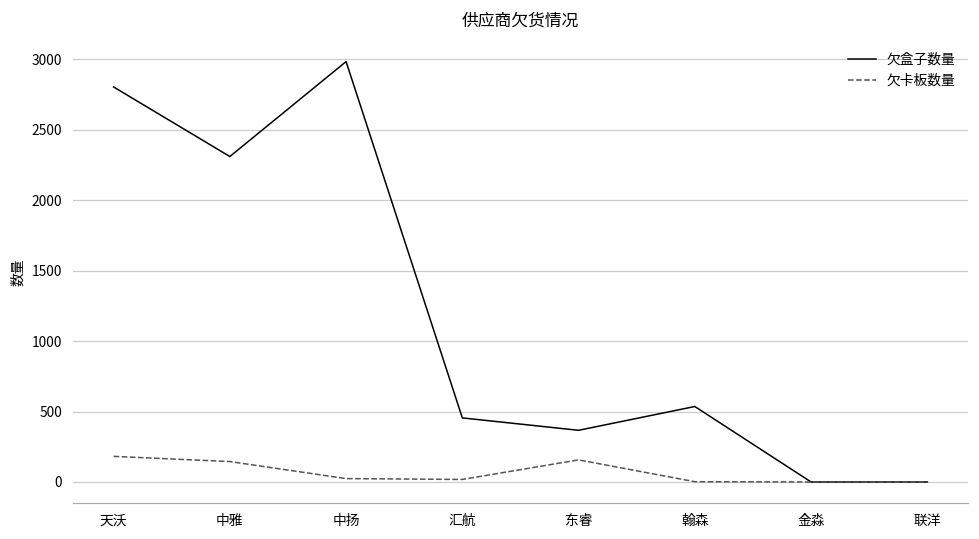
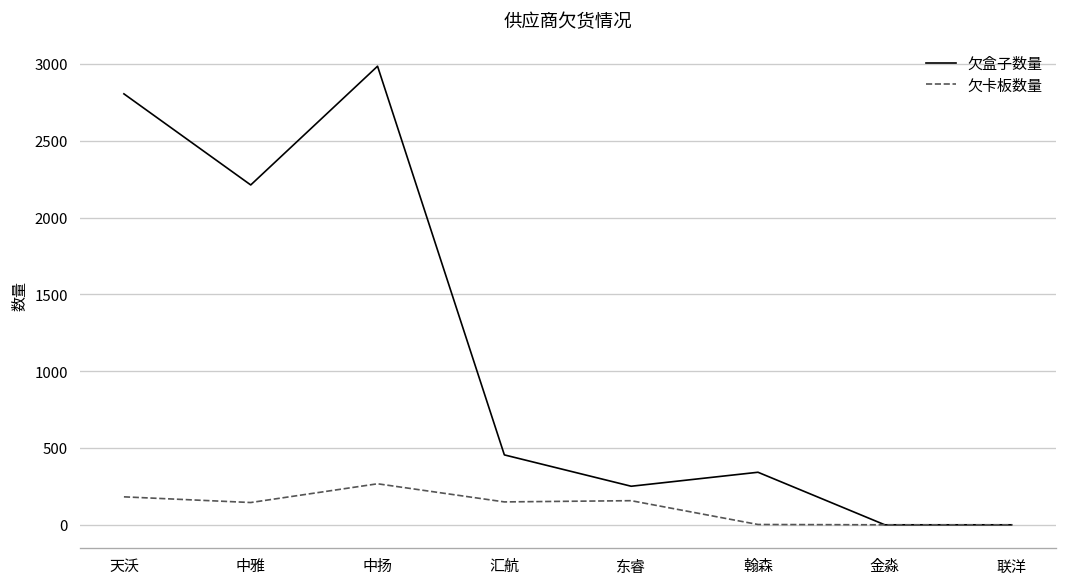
  {
    "欠盒子数量": {
      "天沃": 2810,
-     "中雅": 2310,
+     "中雅": 2210,
      "中扬": 2990,
      "汇航": 460,
-     "东睿": 370,
-     "翰森": 540
+     "东睿": 250,
+     "翰森": 340
    },
    "欠卡板数量": {
      "天沃": 180,
      "中雅": 150,
-     "中扬": 20,
-     "汇航": 20,
+     "中扬": 270,
+     "汇航": 150,
      "东睿": 160,
      "翰森": 0
    }
  }
